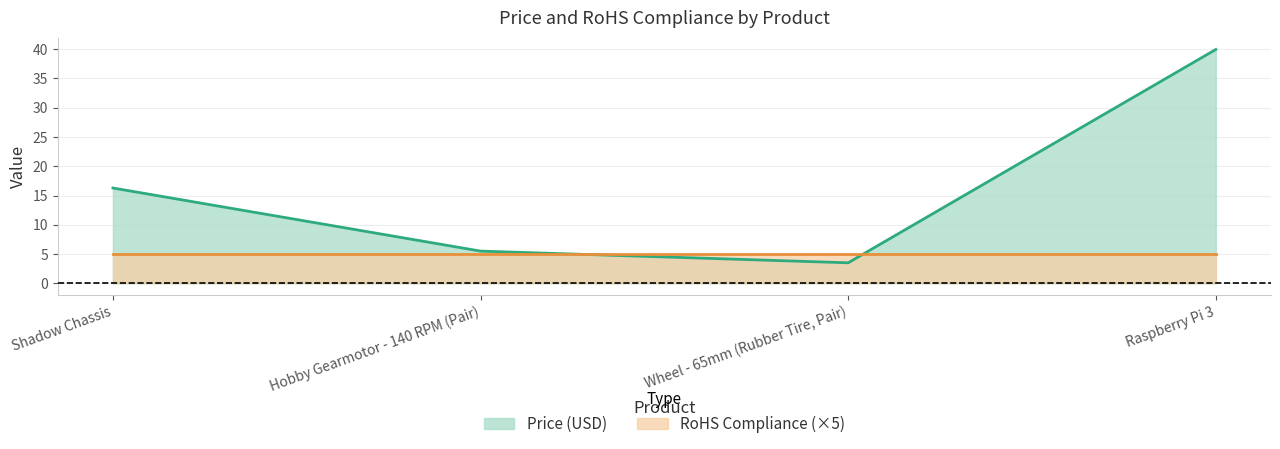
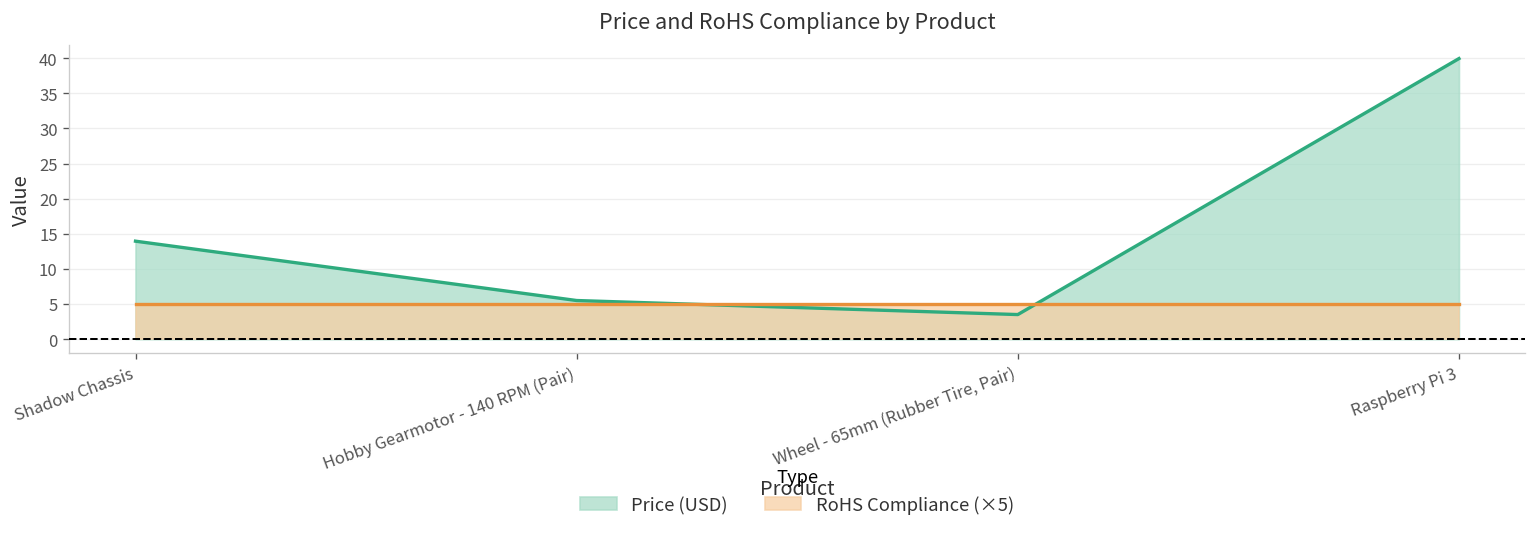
  {
    "Price (USD)": {
-     "Shadow Chassis": 16,
+     "Shadow Chassis": 14,
      "Hobby Gearmotor - 140 RPM (Pair)": 6,
      "Wheel - 65mm (Rubber Tire, Pair)": 4,
      "Raspberry Pi 3": 40
    },
    "RoHS Compliance (×5)": {
      "Shadow Chassis": 5,
      "Hobby Gearmotor - 140 RPM (Pair)": 5,
      "Wheel - 65mm (Rubber Tire, Pair)": 5,
      "Raspberry Pi 3": 5
    }
  }
